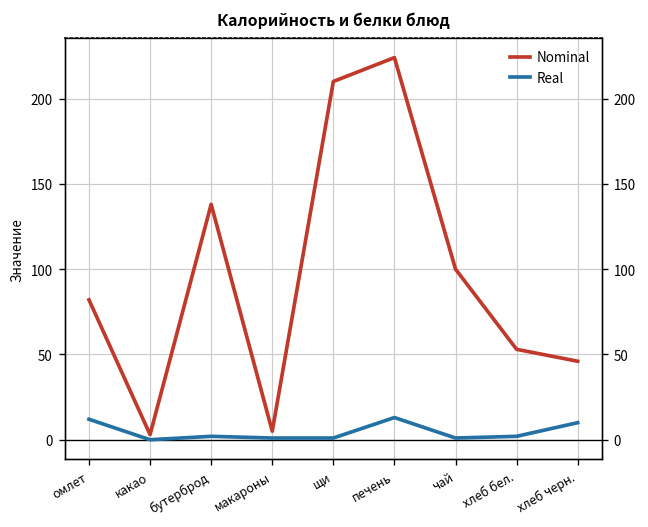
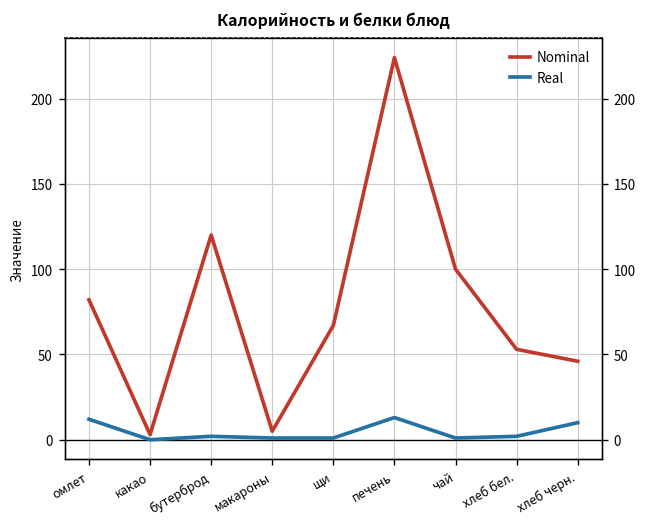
  {
    "Nominal": {
      "омлет": 82,
      "какао": 3,
-     "бутерброд": 138,
+     "бутерброд": 120,
      "макароны": 5,
-     "щи": 210,
+     "щи": 67,
      "печень": 224,
      "чай": 100,
      "хлеб бел.": 53,
      "хлеб черн.": 46
    },
    "Real": {
      "омлет": 12,
      "какао": 0,
      "бутерброд": 2,
      "макароны": 1,
      "щи": 1,
      "печень": 13,
      "чай": 1,
      "хлеб бел.": 2,
      "хлеб черн.": 10
    }
  }
